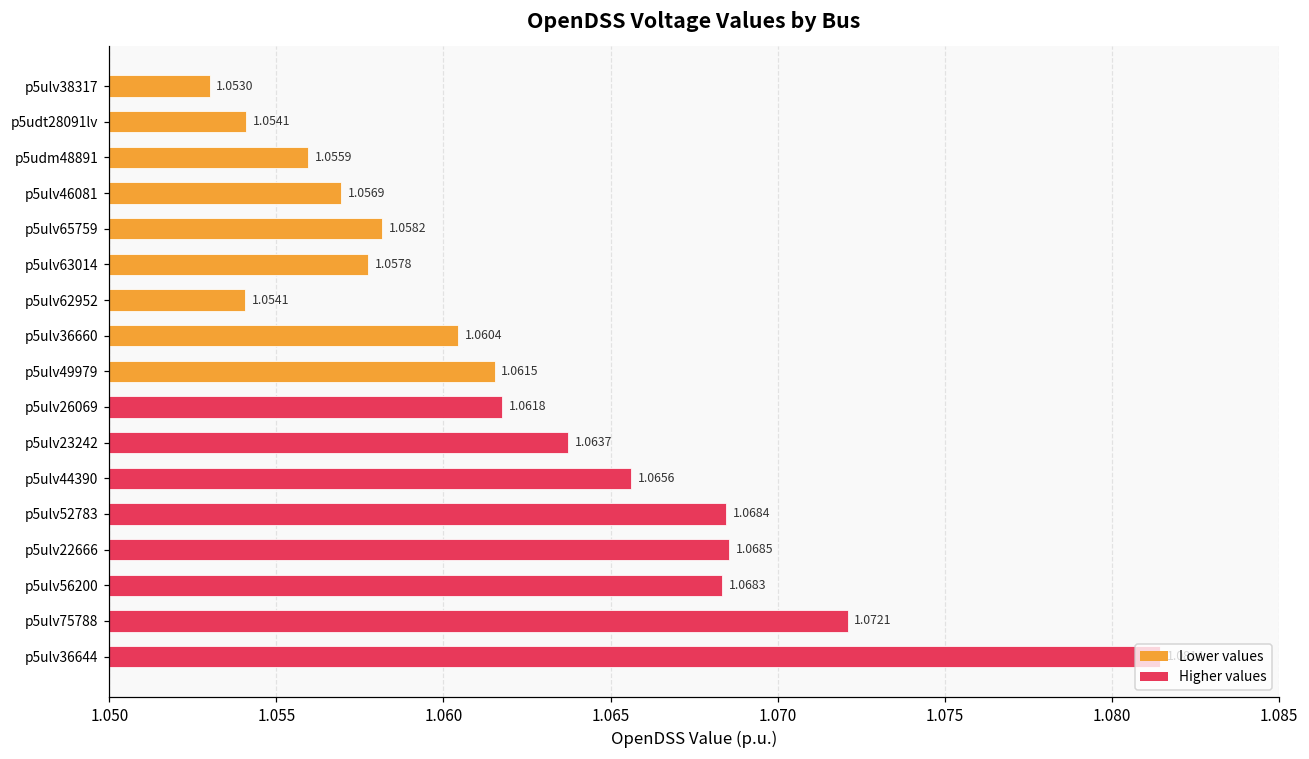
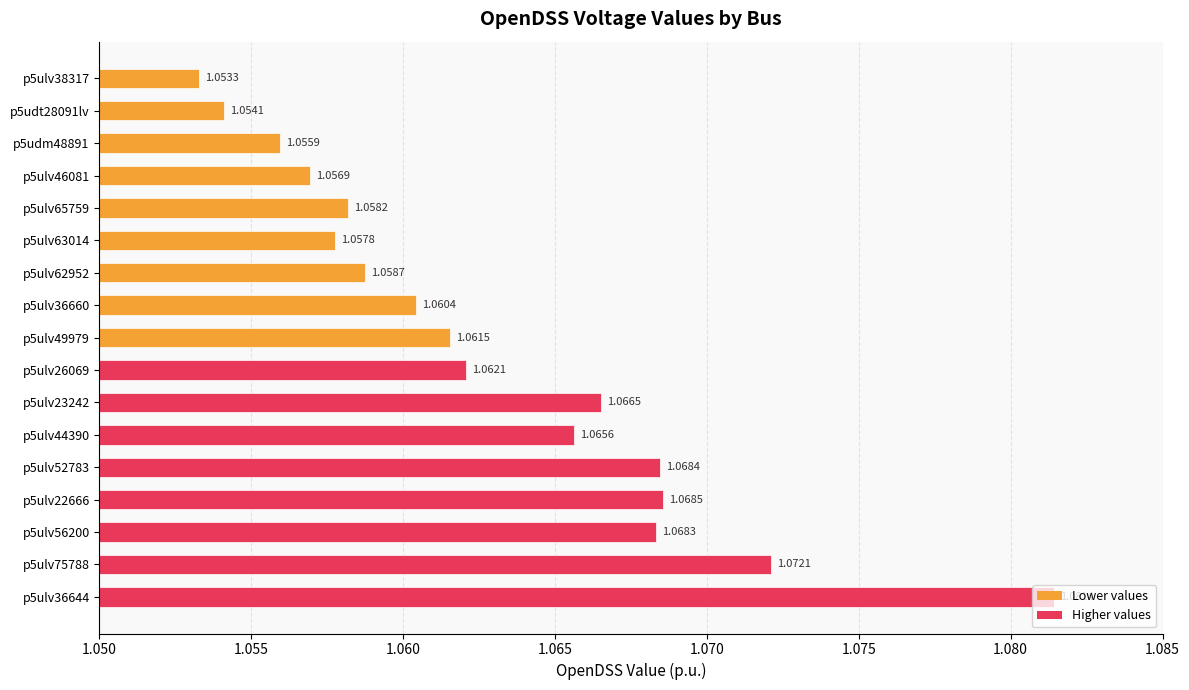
  {
-   "p5ulv38317": 1.0530,
+   "p5ulv38317": 1.0533,
    "p5udt28091lv": 1.0541,
    "p5udm48891": 1.0559,
    "p5ulv46081": 1.0569,
    "p5ulv65759": 1.0582,
    "p5ulv63014": 1.0578,
-   "p5ulv62952": 1.0541,
+   "p5ulv62952": 1.0587,
    "p5ulv36660": 1.0604,
    "p5ulv49979": 1.0615,
-   "p5ulv26069": 1.0618,
-   "p5ulv23242": 1.0637,
+   "p5ulv26069": 1.0621,
+   "p5ulv23242": 1.0665,
    "p5ulv44390": 1.0656,
    "p5ulv52783": 1.0684,
    "p5ulv22666": 1.0685,
    "p5ulv56200": 1.0683,
    "p5ulv75788": 1.0721
  }
